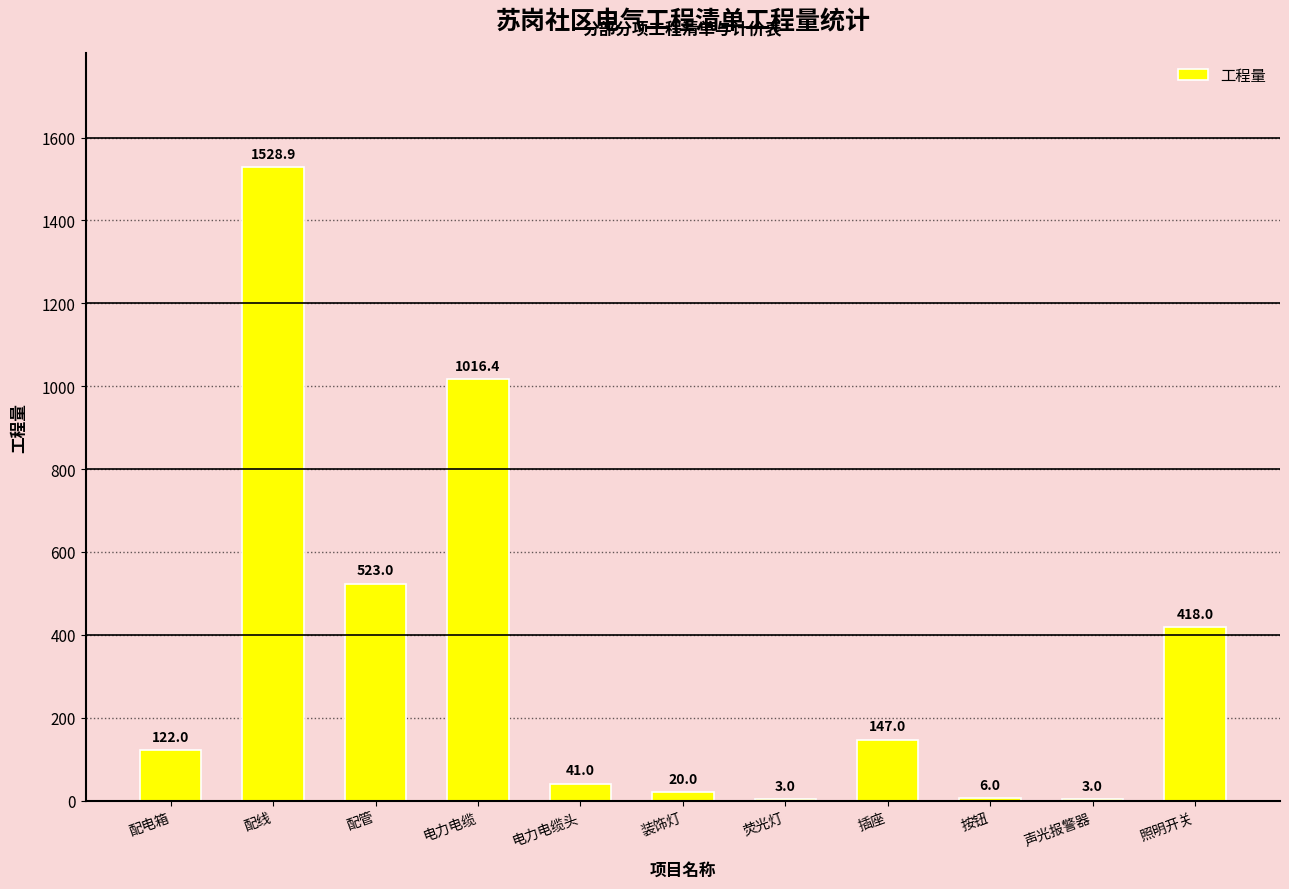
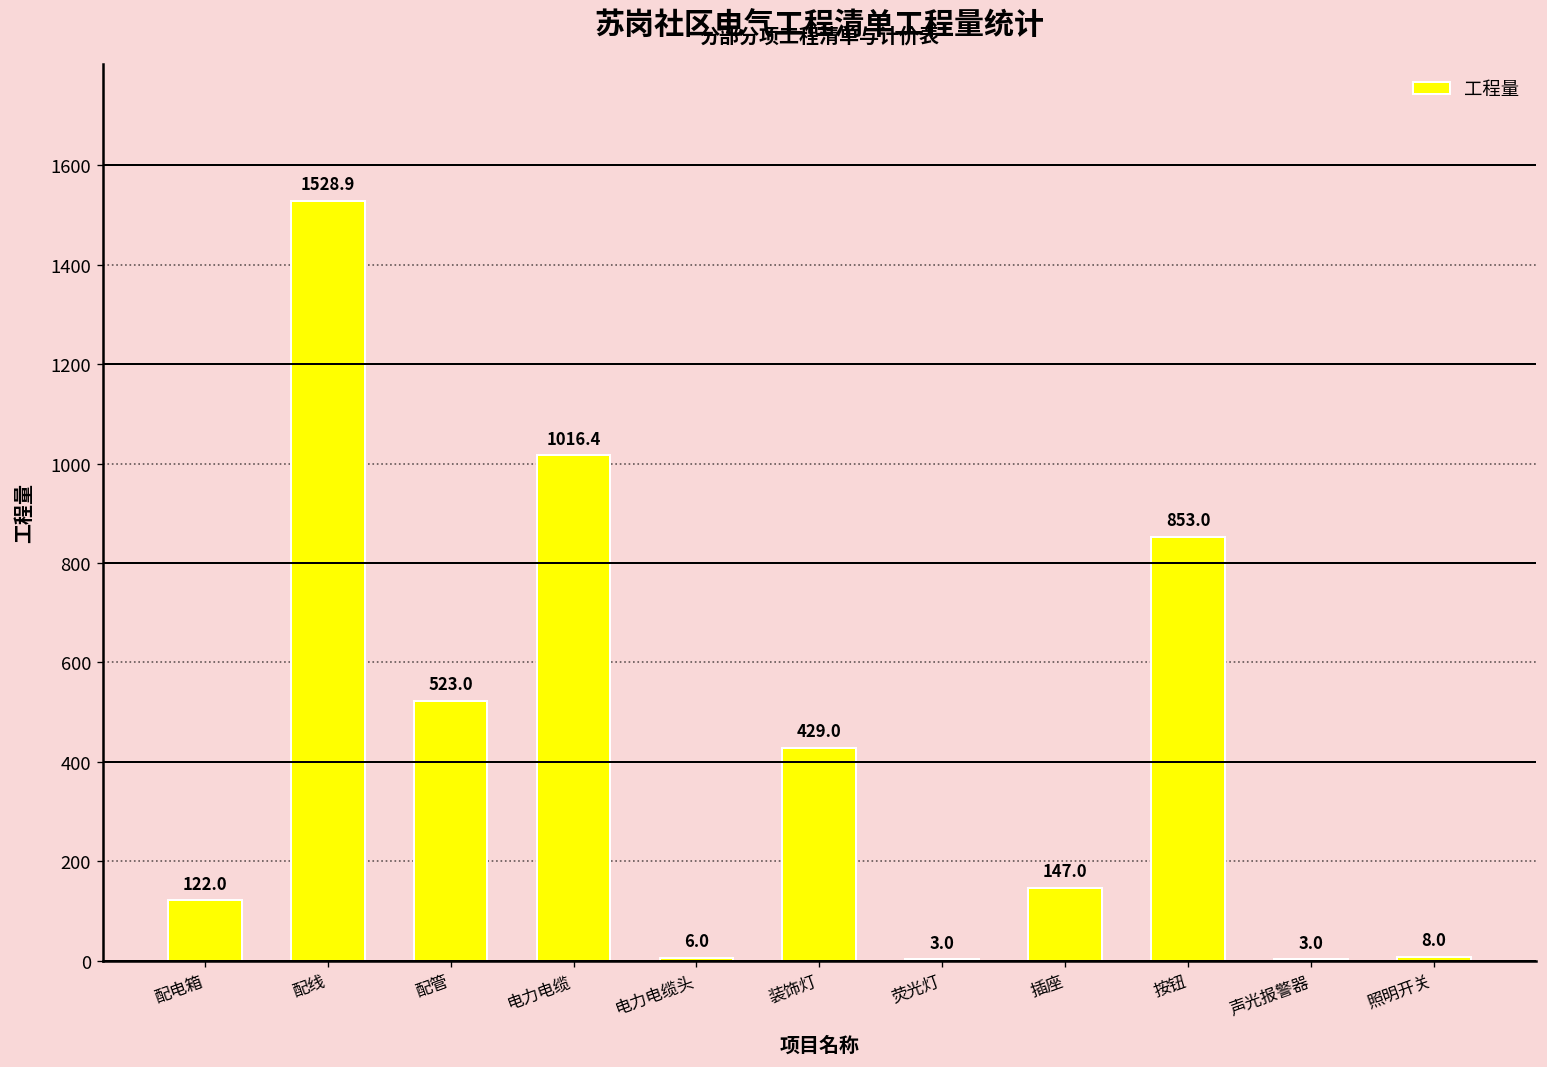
  {
    "配电箱": 122.0,
    "配线": 1528.9,
    "配管": 523.0,
    "电力电缆": 1016.4,
-   "电力电缆头": 41.0,
-   "装饰灯": 20.0,
+   "电力电缆头": 6.0,
+   "装饰灯": 429.0,
    "荧光灯": 3.0,
    "插座": 147.0,
-   "按钮": 6.0,
+   "按钮": 853.0,
    "声光报警器": 3.0,
-   "照明开关": 418.0
+   "照明开关": 8.0
  }
